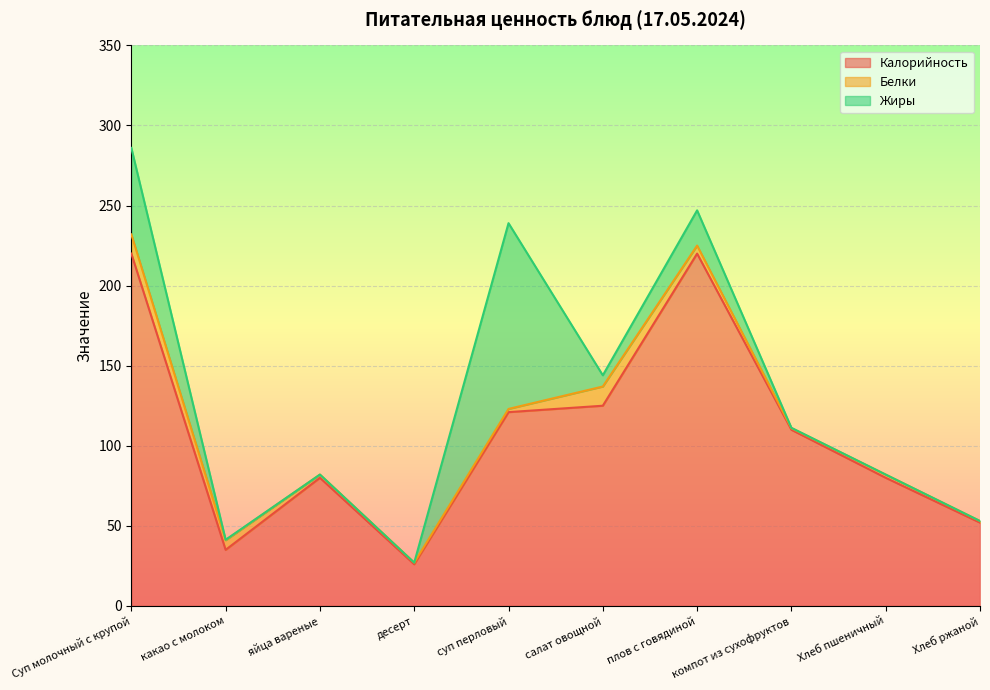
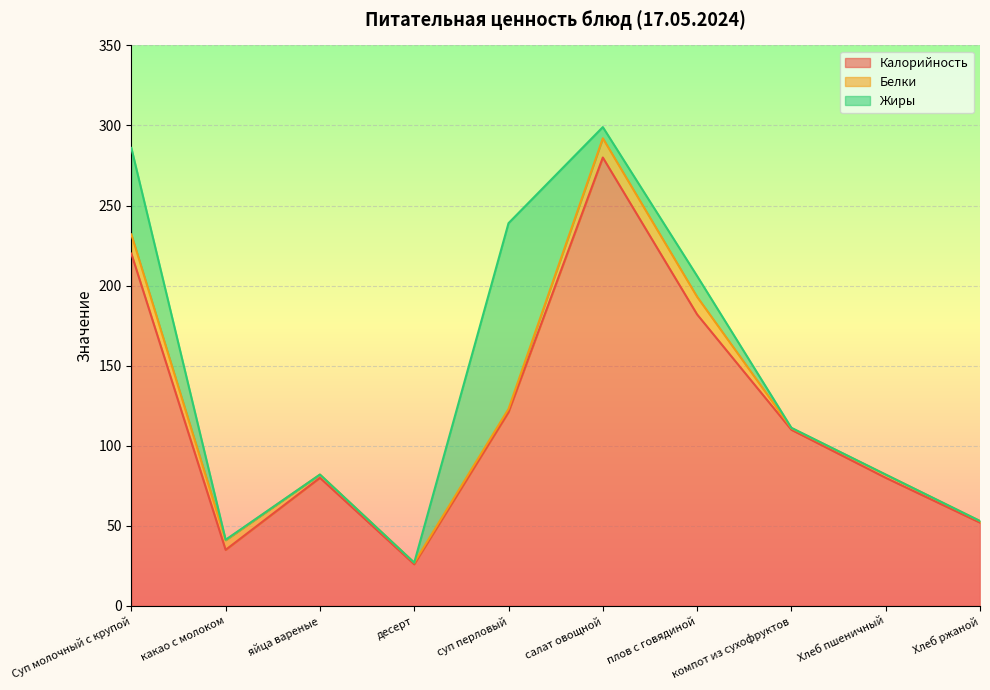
  {
    "Калорийность": {
      "Суп молочный с крупой": 220,
      "какао с молоком": 35,
      "яйца вареные": 80,
      "суп перловый": 121,
-     "салат овощной": 125,
-     "плов с говядиной": 220,
+     "салат овощной": 280,
+     "плов с говядиной": 182,
      "Хлеб пшеничный": 80
    },
    "Белки": {
      "Суп молочный с крупой": 12,
      "суп перловый": 2,
      "салат овощной": 12,
-     "плов с говядиной": 5
+     "плов с говядиной": 11
    },
    "Жиры": {
      "Суп молочный с крупой": 54,
      "суп перловый": 116,
      "салат овощной": 7,
-     "плов с говядиной": 22
+     "плов с говядиной": 13
    }
  }
